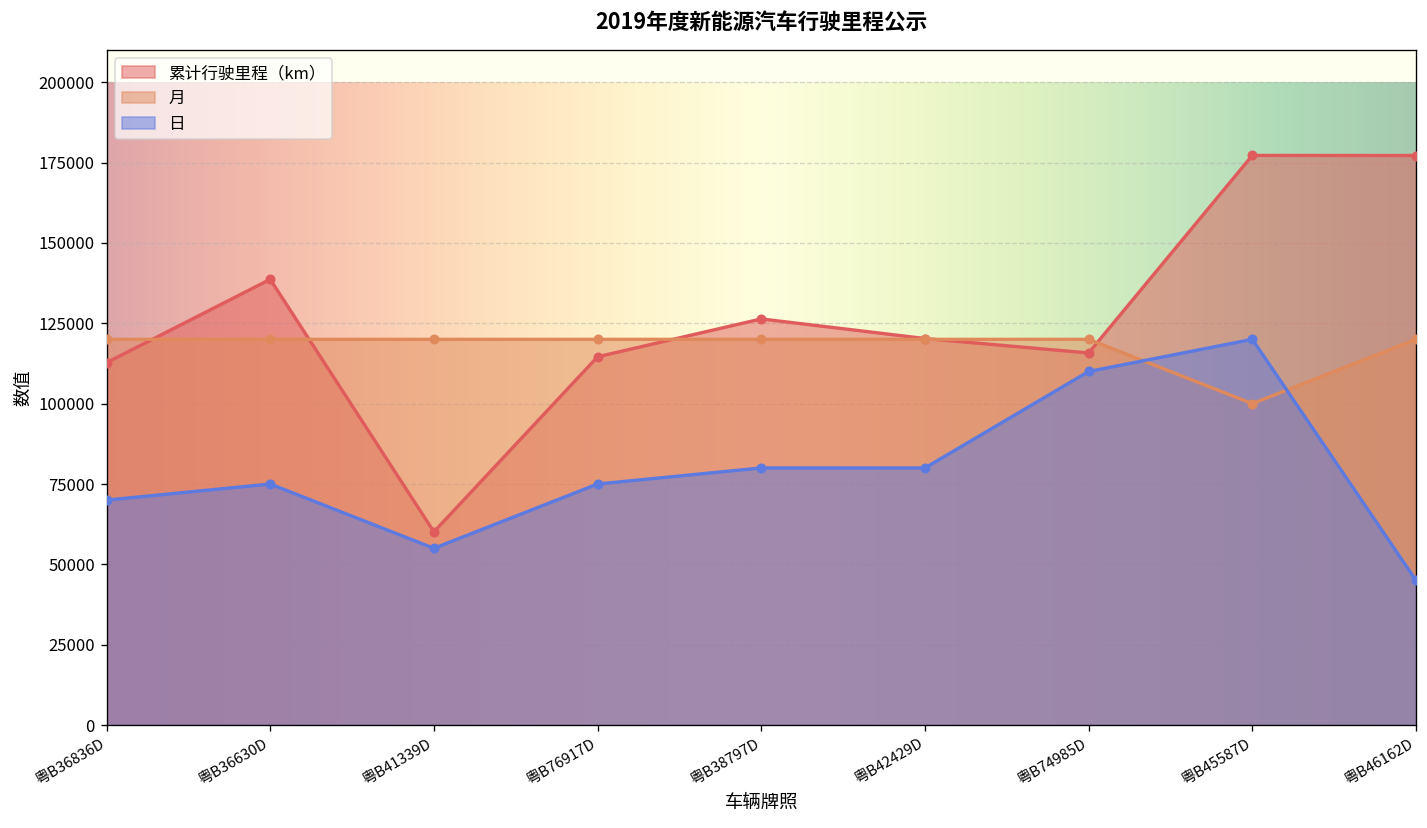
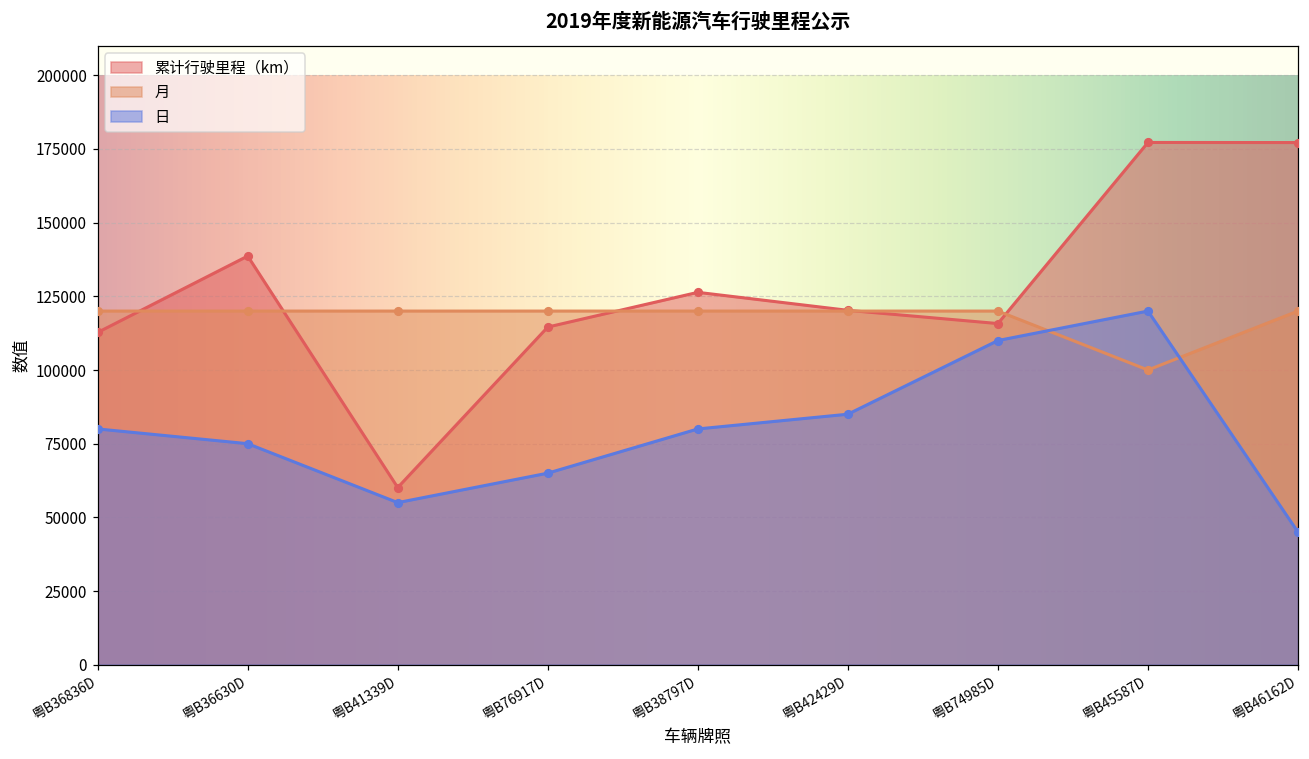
  {
    "日": {
-     "粤B36836D": 70000,
+     "粤B36836D": 80000,
      "粤B36630D": 75000,
      "粤B41339D": 55000,
-     "粤B76917D": 75000,
+     "粤B76917D": 65000,
      "粤B38797D": 80000,
-     "粤B42429D": 80000,
+     "粤B42429D": 85000,
      "粤B74985D": 110000,
      "粤B45587D": 120000,
      "粤B46162D": 45000
    }
  }
